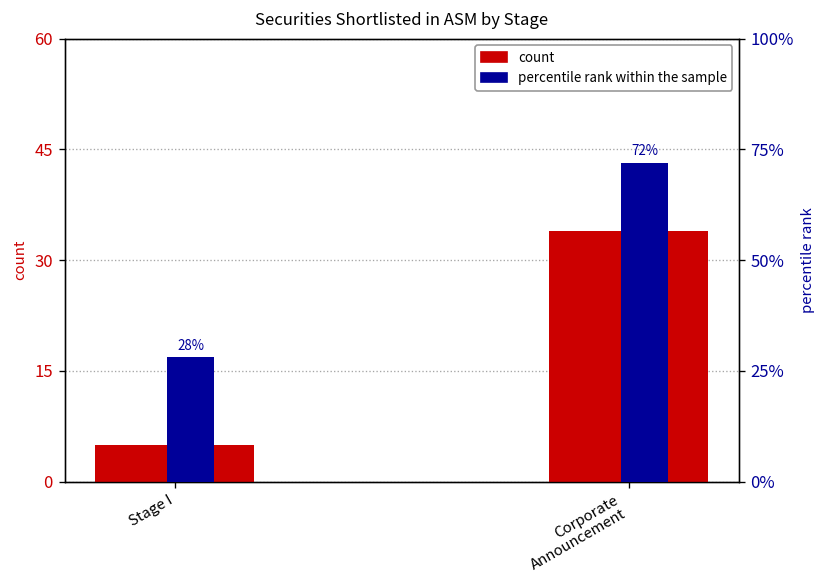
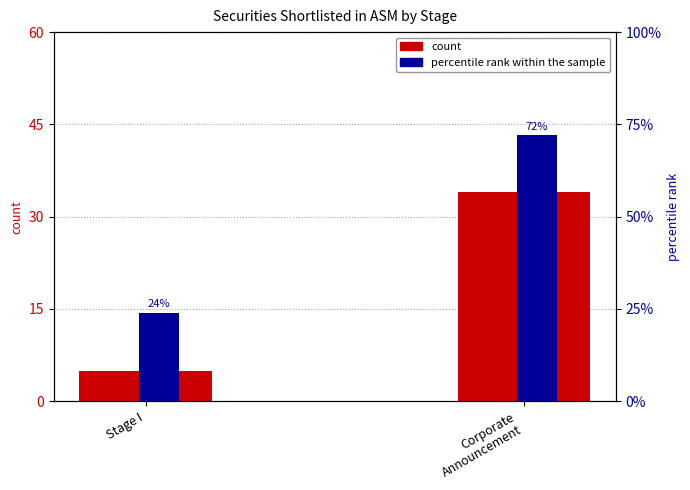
  {
    "count": {
      "Corporate Announcement": "34"
    },
    "percentile rank within the sample": {
-     "Stage I": "28%",
+     "Stage I": "24%",
      "Corporate Announcement": "72%"
    }
  }
